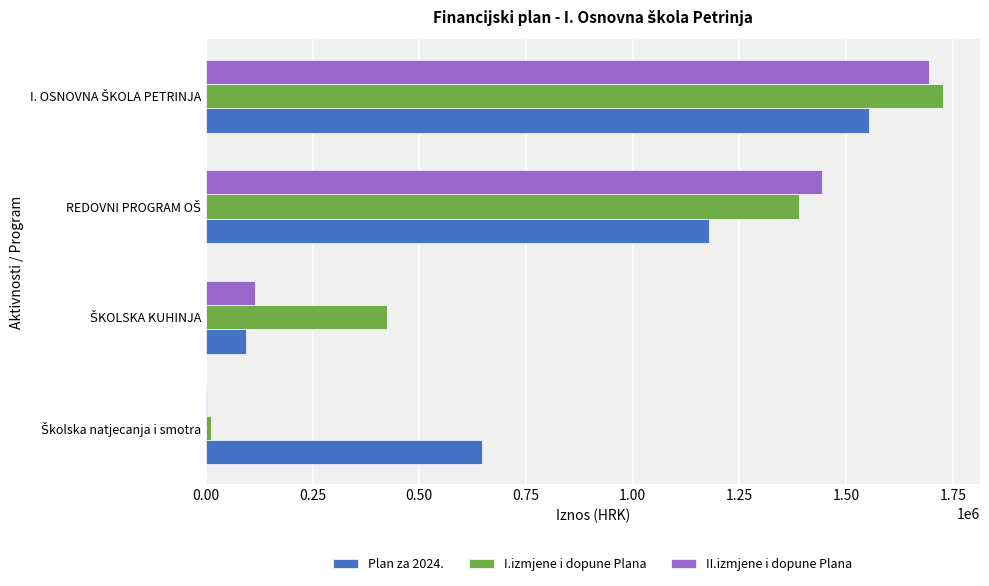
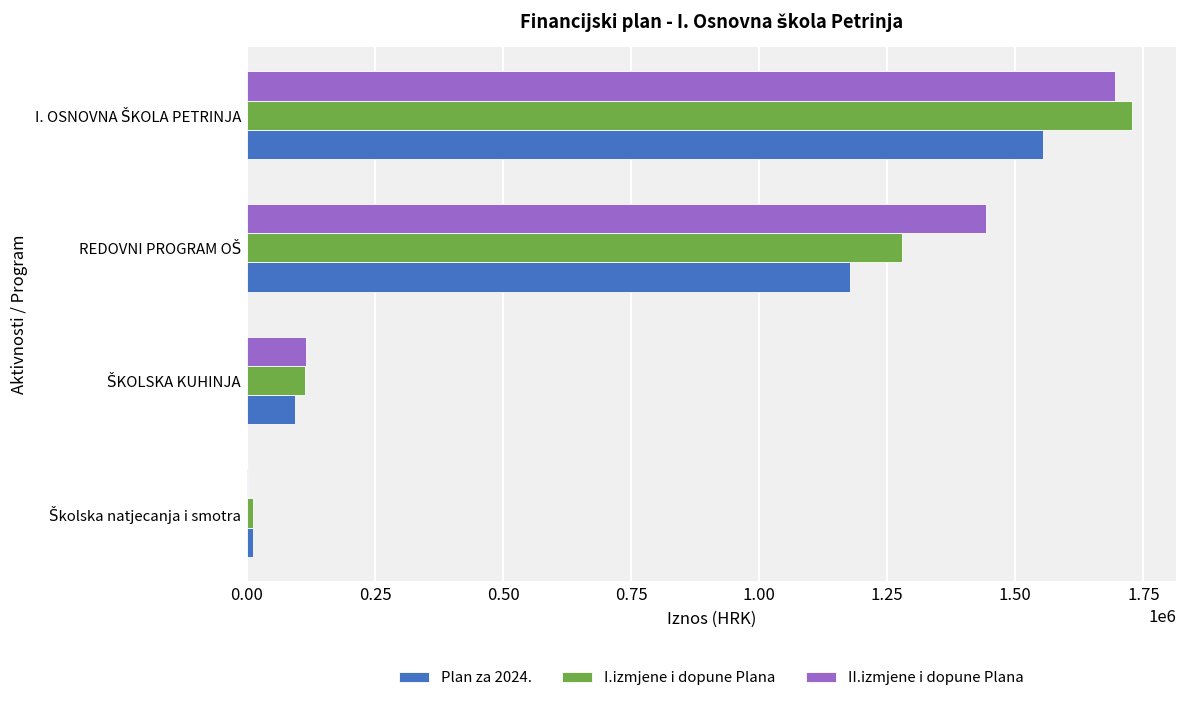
  {
    "Plan za 2024.": {
      "I. OSNOVNA ŠKOLA PETRINJA": 1550000,
      "REDOVNI PROGRAM OŠ": 1180000,
      "ŠKOLSKA KUHINJA": 90000,
-     "Školska natjecanja i smotra": 650000
+     "Školska natjecanja i smotra": 10000
    },
    "I.izmjene i dopune Plana": {
      "I. OSNOVNA ŠKOLA PETRINJA": 1730000,
-     "REDOVNI PROGRAM OŠ": 1390000,
-     "ŠKOLSKA KUHINJA": 420000,
+     "REDOVNI PROGRAM OŠ": 1280000,
+     "ŠKOLSKA KUHINJA": 110000,
      "Školska natjecanja i smotra": 10000
    },
    "II.izmjene i dopune Plana": {
      "I. OSNOVNA ŠKOLA PETRINJA": 1690000,
      "REDOVNI PROGRAM OŠ": 1440000,
      "ŠKOLSKA KUHINJA": 120000
    }
  }
